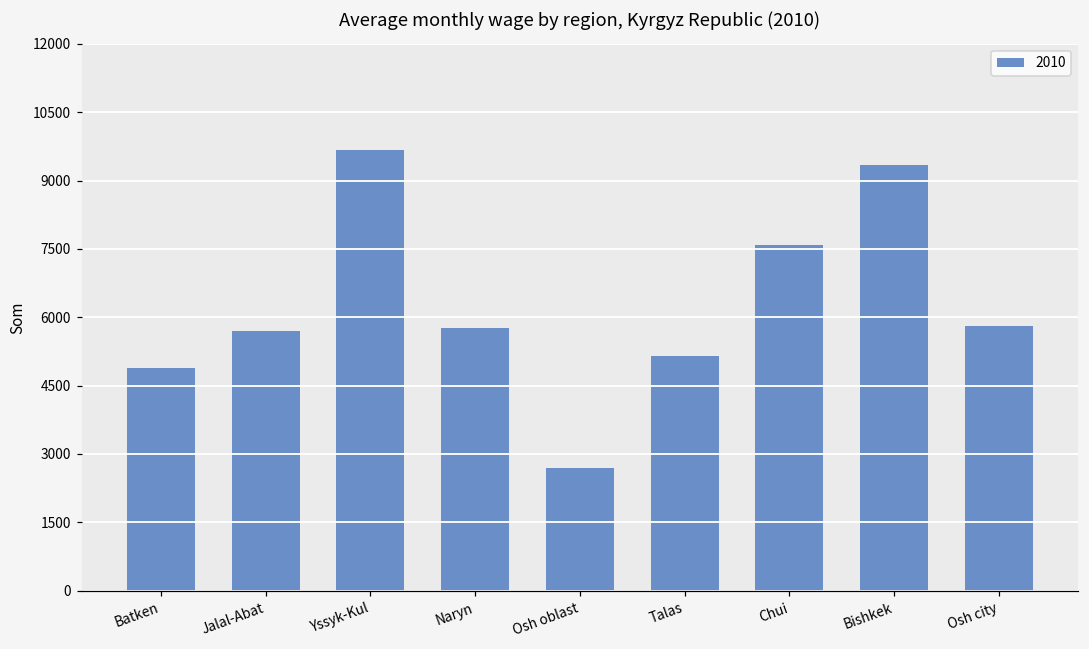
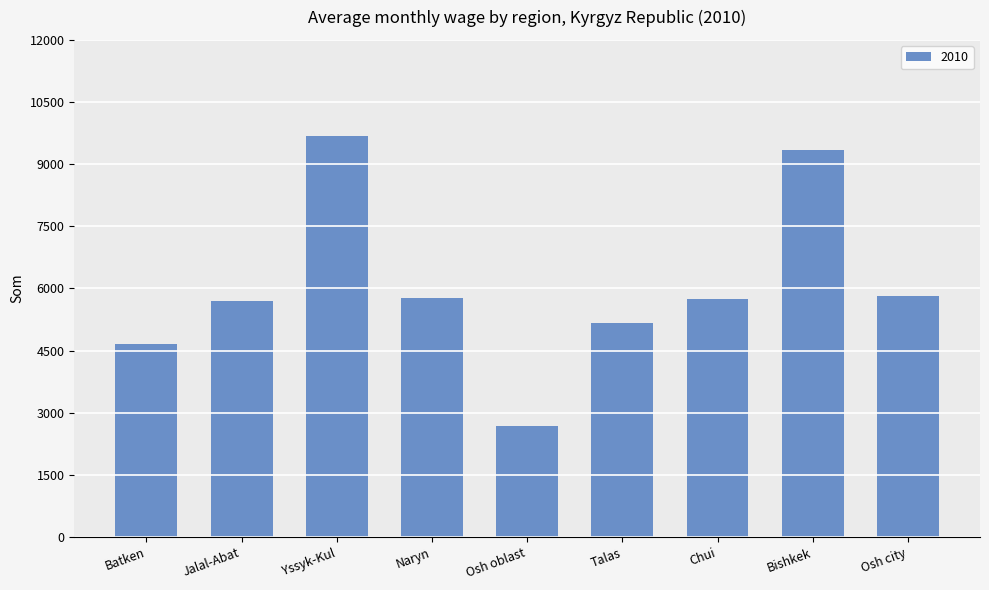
  {
-   "Batken": 4900,
+   "Batken": 4700,
    "Jalal-Abat": 5700,
    "Yssyk-Kul": 9700,
    "Naryn": 5800,
    "Osh oblast": 2700,
    "Talas": 5200,
-   "Chui": 7600,
+   "Chui": 5700,
    "Bishkek": 9400,
    "Osh city": 5800
  }
